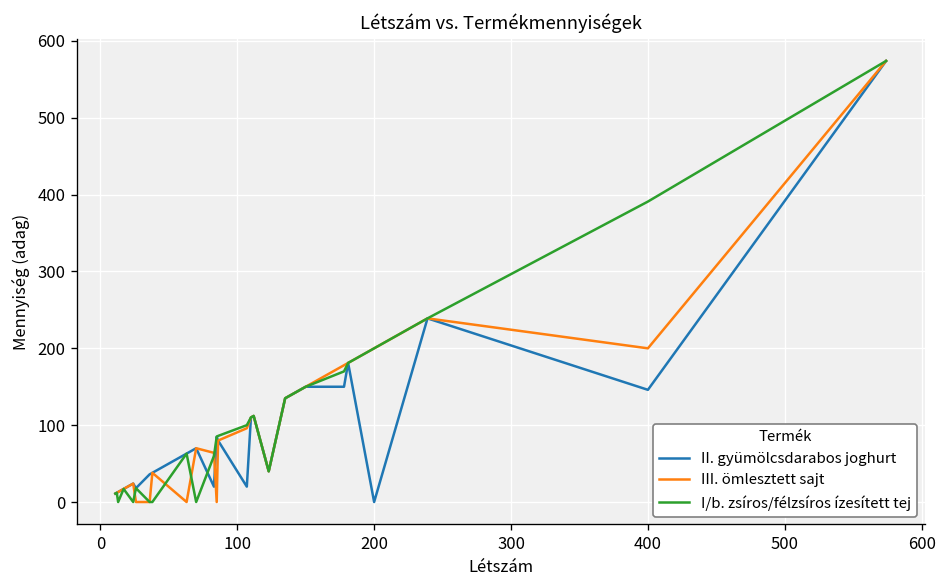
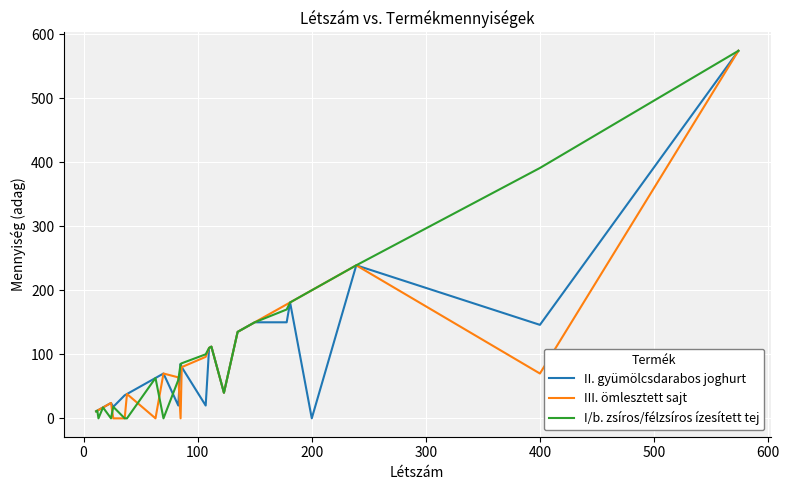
  {
    "II. gyümölcsdarabos joghurt": {
      "200": 0,
      "400": 150
    },
    "III. ömlesztett sajt": {
-     "400": 200
+     "400": 70
    },
    "I/b. zsíros/félzsíros ízesített tej": {
      "400": 390
    }
  }
